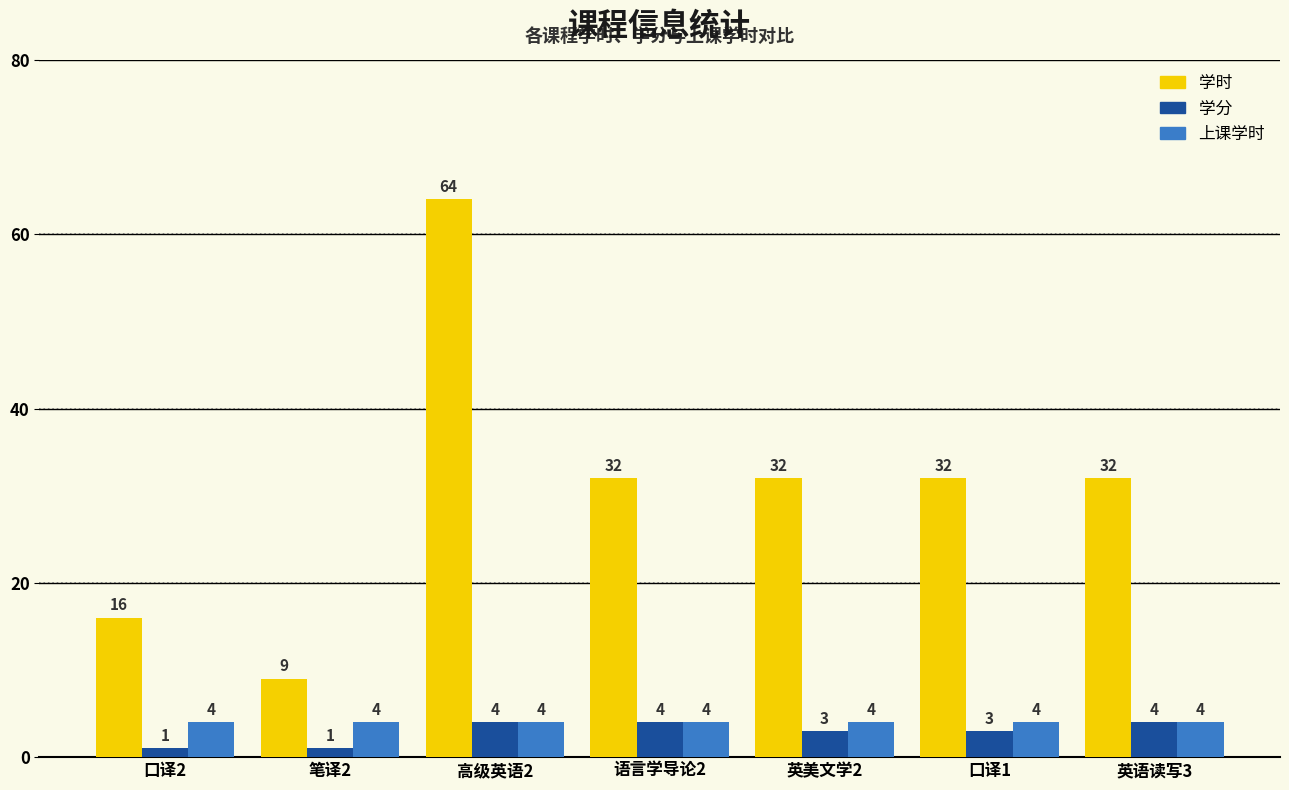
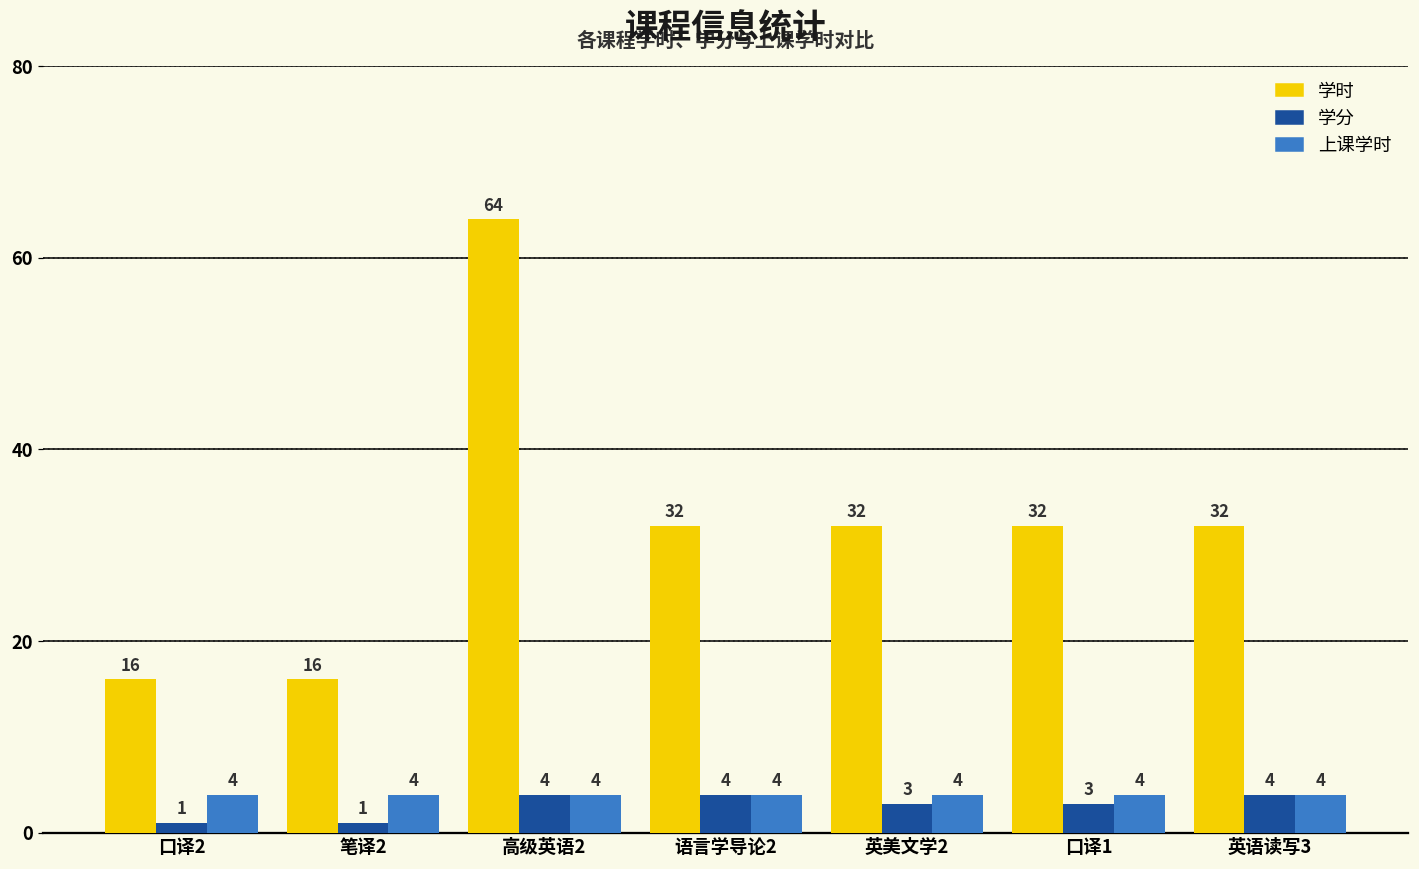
  {
    "学时": {
      "口译2": 16,
-     "笔译2": 9,
+     "笔译2": 16,
      "高级英语2": 64,
      "语言学导论2": 32,
      "英美文学2": 32,
      "口译1": 32,
      "英语读写3": 32
    },
    "学分": {
      "口译2": 1,
      "笔译2": 1,
      "高级英语2": 4,
      "语言学导论2": 4,
      "英美文学2": 3,
      "口译1": 3,
      "英语读写3": 4
    },
    "上课学时": {
      "口译2": 4,
      "笔译2": 4,
      "高级英语2": 4,
      "语言学导论2": 4,
      "英美文学2": 4,
      "口译1": 4,
      "英语读写3": 4
    }
  }
